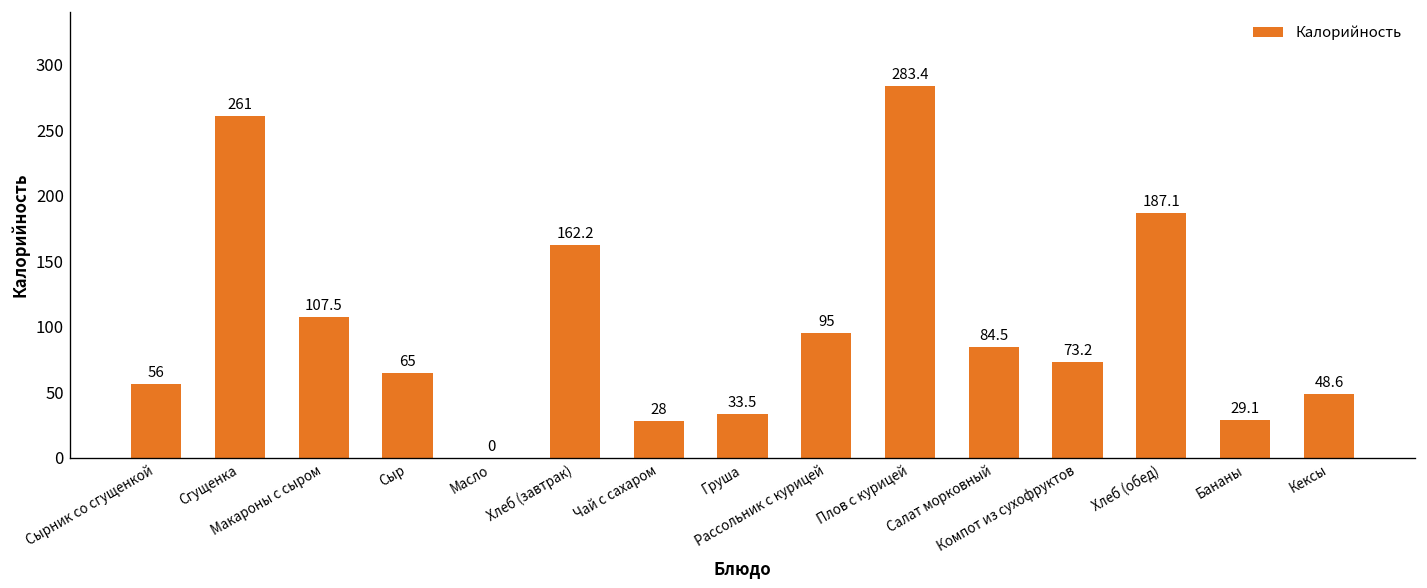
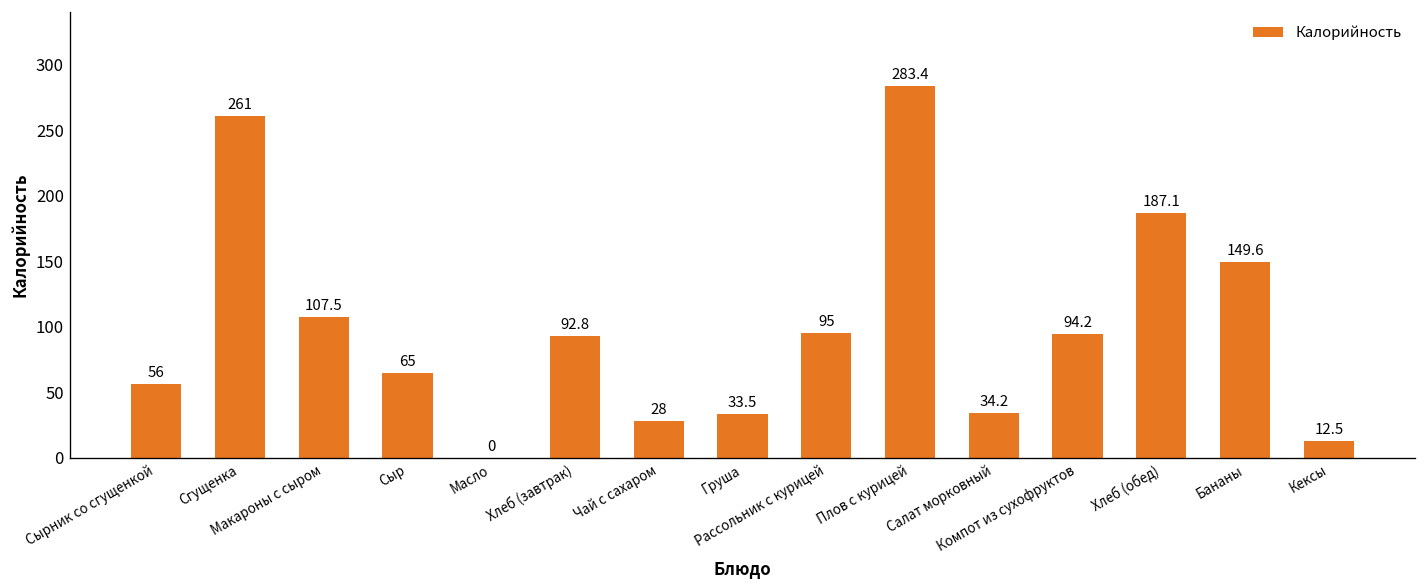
  {
    "Сырник со сгущенкой": 56,
    "Сгущенка": 261,
    "Макароны с сыром": 107.5,
    "Сыр": 65,
    "Масло": 0,
-   "Хлеб (завтрак)": 162.2,
+   "Хлеб (завтрак)": 92.8,
    "Чай с сахаром": 28,
    "Груша": 33.5,
    "Рассольник с курицей": 95,
    "Плов с курицей": 283.4,
-   "Салат морковный": 84.5,
-   "Компот из сухофруктов": 73.2,
+   "Салат морковный": 34.2,
+   "Компот из сухофруктов": 94.2,
    "Хлеб (обед)": 187.1,
-   "Бананы": 29.1,
-   "Кексы": 48.6
+   "Бананы": 149.6,
+   "Кексы": 12.5
  }
